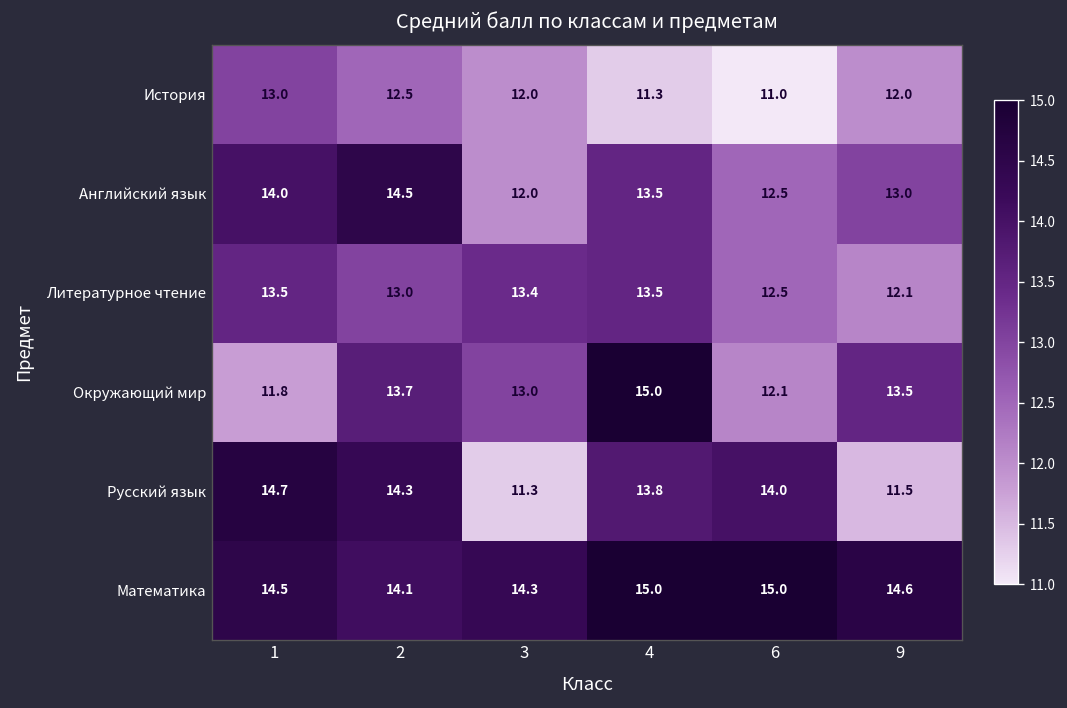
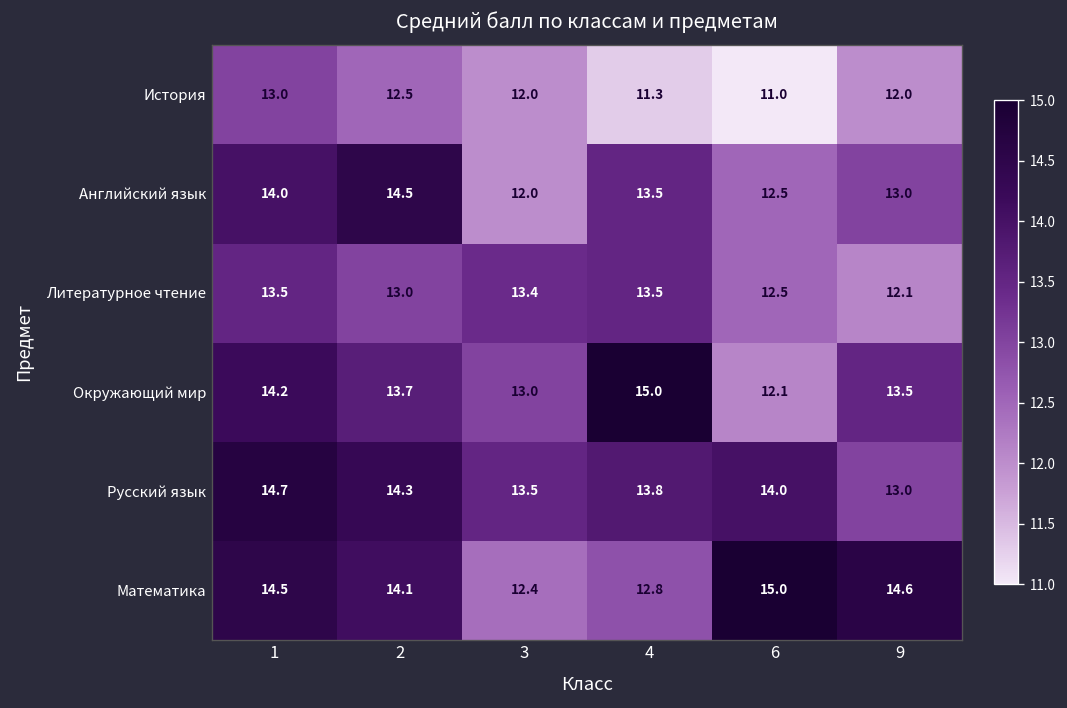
  {
    "История": {
      "1": 13.0,
      "2": 12.5,
      "3": 12.0,
      "4": 11.3,
      "6": 11.0,
      "9": 12.0
    },
    "Английский язык": {
      "1": 14.0,
      "2": 14.5,
      "3": 12.0,
      "4": 13.5,
      "6": 12.5,
      "9": 13.0
    },
    "Литературное чтение": {
      "1": 13.5,
      "2": 13.0,
      "3": 13.4,
      "4": 13.5,
      "6": 12.5,
      "9": 12.1
    },
    "Окружающий мир": {
-     "1": 11.8,
+     "1": 14.2,
      "2": 13.7,
      "3": 13.0,
      "4": 15.0,
      "6": 12.1,
      "9": 13.5
    },
    "Русский язык": {
      "1": 14.7,
      "2": 14.3,
-     "3": 11.3,
+     "3": 13.5,
      "4": 13.8,
      "6": 14.0,
-     "9": 11.5
+     "9": 13.0
    },
    "Математика": {
      "1": 14.5,
      "2": 14.1,
-     "3": 14.3,
-     "4": 15.0,
+     "3": 12.4,
+     "4": 12.8,
      "6": 15.0,
      "9": 14.6
    }
  }
